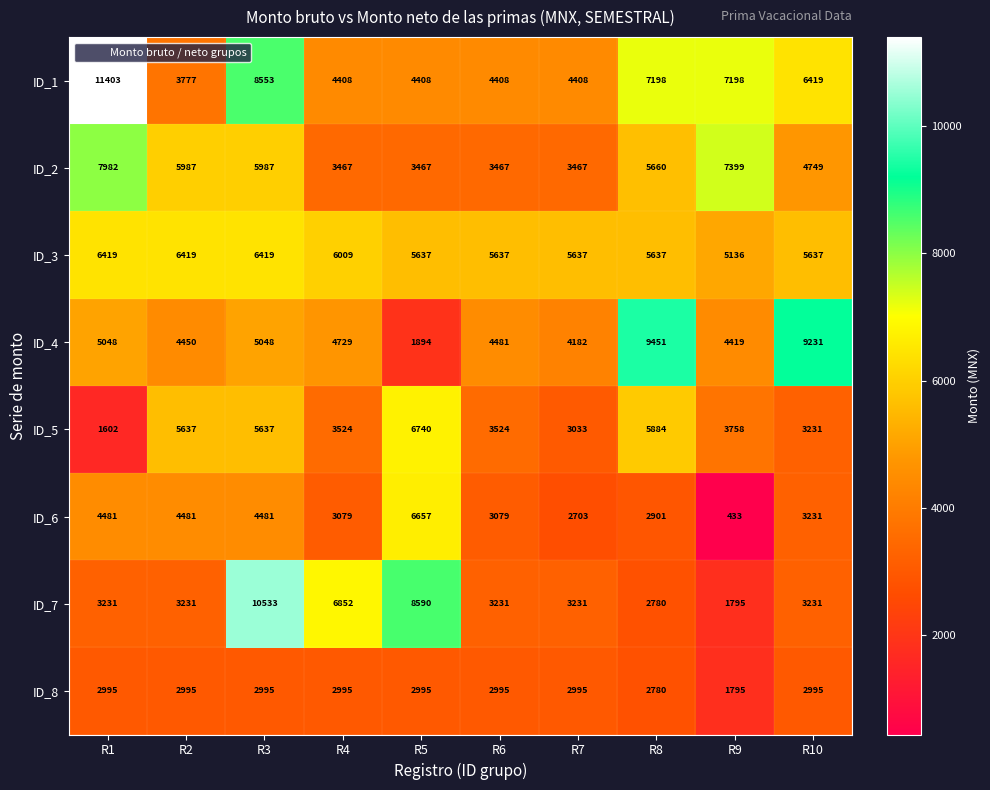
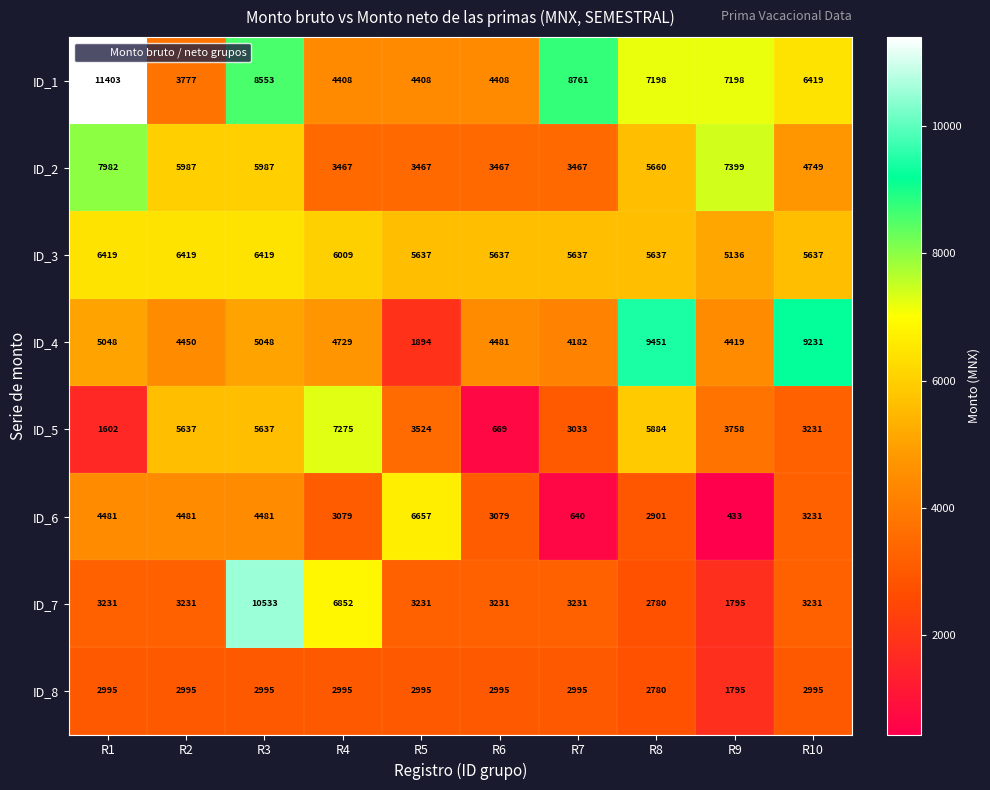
  {
    "ID_1": {
      "R1": 11403,
      "R2": 3777,
      "R3": 8553,
      "R4": 4408,
      "R5": 4408,
      "R6": 4408,
-     "R7": 4408,
+     "R7": 8761,
      "R8": 7198,
      "R9": 7198,
      "R10": 6419
    },
    "ID_2": {
      "R1": 7982,
      "R2": 5987,
      "R3": 5987,
      "R4": 3467,
      "R5": 3467,
      "R6": 3467,
      "R7": 3467,
      "R8": 5660,
      "R9": 7399,
      "R10": 4749
    },
    "ID_3": {
      "R1": 6419,
      "R2": 6419,
      "R3": 6419,
      "R4": 6009,
      "R5": 5637,
      "R6": 5637,
      "R7": 5637,
      "R8": 5637,
      "R9": 5136,
      "R10": 5637
    },
    "ID_4": {
      "R1": 5048,
      "R2": 4450,
      "R3": 5048,
      "R4": 4729,
      "R5": 1894,
      "R6": 4481,
      "R7": 4182,
      "R8": 9451,
      "R9": 4419,
      "R10": 9231
    },
    "ID_5": {
      "R1": 1602,
      "R2": 5637,
      "R3": 5637,
-     "R4": 3524,
-     "R5": 6740,
-     "R6": 3524,
+     "R4": 7275,
+     "R5": 3524,
+     "R6": 669,
      "R7": 3033,
      "R8": 5884,
      "R9": 3758,
      "R10": 3231
    },
    "ID_6": {
      "R1": 4481,
      "R2": 4481,
      "R3": 4481,
      "R4": 3079,
      "R5": 6657,
      "R6": 3079,
-     "R7": 2703,
+     "R7": 640,
      "R8": 2901,
      "R9": 433,
      "R10": 3231
    },
    "ID_7": {
      "R1": 3231,
      "R2": 3231,
      "R3": 10533,
      "R4": 6852,
-     "R5": 8590,
+     "R5": 3231,
      "R6": 3231,
      "R7": 3231,
      "R8": 2780,
      "R9": 1795,
      "R10": 3231
    },
    "ID_8": {
      "R1": 2995,
      "R2": 2995,
      "R3": 2995,
      "R4": 2995,
      "R5": 2995,
      "R6": 2995,
      "R7": 2995,
      "R8": 2780,
      "R9": 1795,
      "R10": 2995
    }
  }
